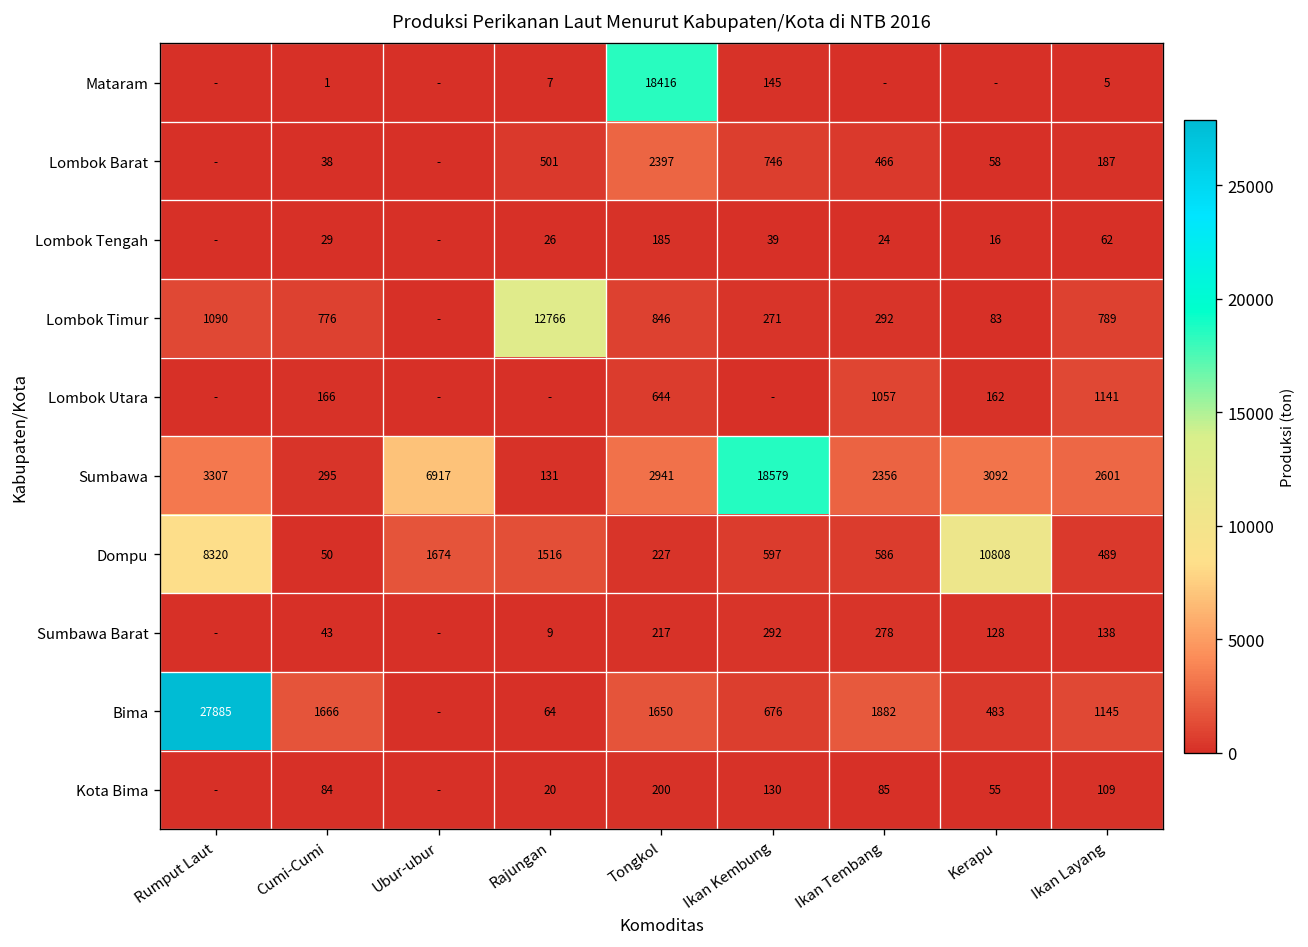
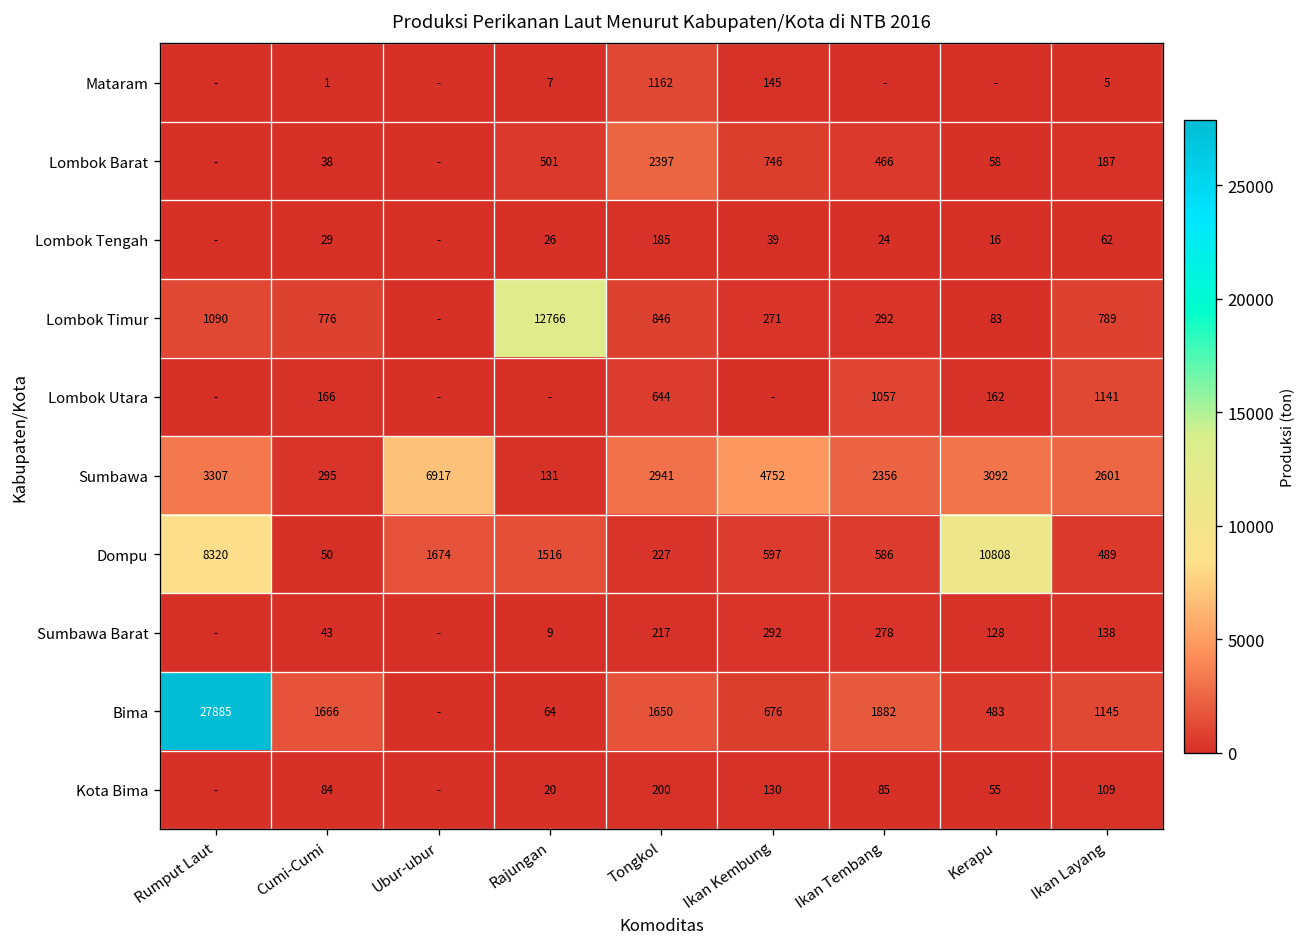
  {
    "Mataram": {
      "Cumi-Cumi": 1,
      "Rajungan": 7,
-     "Tongkol": 18416,
+     "Tongkol": 1162,
      "Ikan Kembung": 145,
      "Ikan Layang": 5
    },
    "Lombok Barat": {
      "Cumi-Cumi": 38,
      "Rajungan": 501,
      "Tongkol": 2397,
      "Ikan Kembung": 746,
      "Ikan Tembang": 466,
      "Kerapu": 58,
      "Ikan Layang": 187
    },
    "Lombok Tengah": {
      "Cumi-Cumi": 29,
      "Rajungan": 26,
      "Tongkol": 185,
      "Ikan Kembung": 39,
      "Ikan Tembang": 24,
      "Kerapu": 16,
      "Ikan Layang": 62
    },
    "Lombok Timur": {
      "Rumput Laut": 1090,
      "Cumi-Cumi": 776,
      "Rajungan": 12766,
      "Tongkol": 846,
      "Ikan Kembung": 271,
      "Ikan Tembang": 292,
      "Kerapu": 83,
      "Ikan Layang": 789
    },
    "Lombok Utara": {
      "Cumi-Cumi": 166,
      "Tongkol": 644,
      "Ikan Tembang": 1057,
      "Kerapu": 162,
      "Ikan Layang": 1141
    },
    "Sumbawa": {
      "Rumput Laut": 3307,
      "Cumi-Cumi": 295,
      "Ubur-ubur": 6917,
      "Rajungan": 131,
      "Tongkol": 2941,
-     "Ikan Kembung": 18579,
+     "Ikan Kembung": 4752,
      "Ikan Tembang": 2356,
      "Kerapu": 3092,
      "Ikan Layang": 2601
    },
    "Dompu": {
      "Rumput Laut": 8320,
      "Cumi-Cumi": 50,
      "Ubur-ubur": 1674,
      "Rajungan": 1516,
      "Tongkol": 227,
      "Ikan Kembung": 597,
      "Ikan Tembang": 586,
      "Kerapu": 10808,
      "Ikan Layang": 489
    },
    "Sumbawa Barat": {
      "Cumi-Cumi": 43,
      "Rajungan": 9,
      "Tongkol": 217,
      "Ikan Kembung": 292,
      "Ikan Tembang": 278,
      "Kerapu": 128,
      "Ikan Layang": 138
    },
    "Bima": {
      "Rumput Laut": 27885,
      "Cumi-Cumi": 1666,
      "Rajungan": 64,
      "Tongkol": 1650,
      "Ikan Kembung": 676,
      "Ikan Tembang": 1882,
      "Kerapu": 483,
      "Ikan Layang": 1145
    },
    "Kota Bima": {
      "Cumi-Cumi": 84,
      "Rajungan": 20,
      "Tongkol": 200,
      "Ikan Kembung": 130,
      "Ikan Tembang": 85,
      "Kerapu": 55,
      "Ikan Layang": 109
    }
  }
